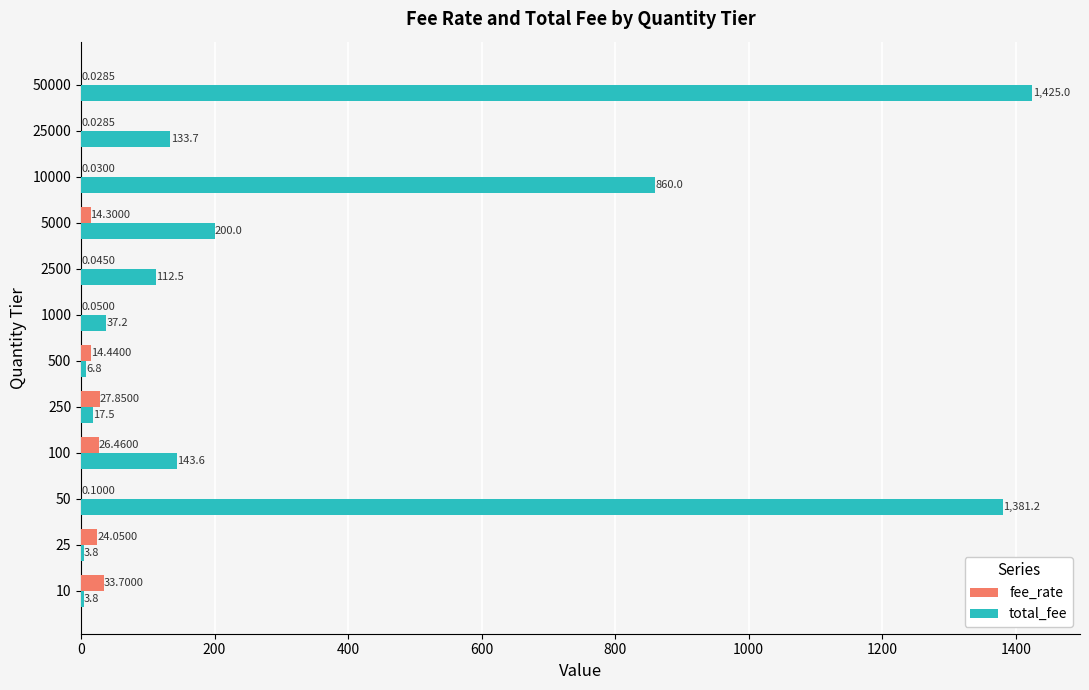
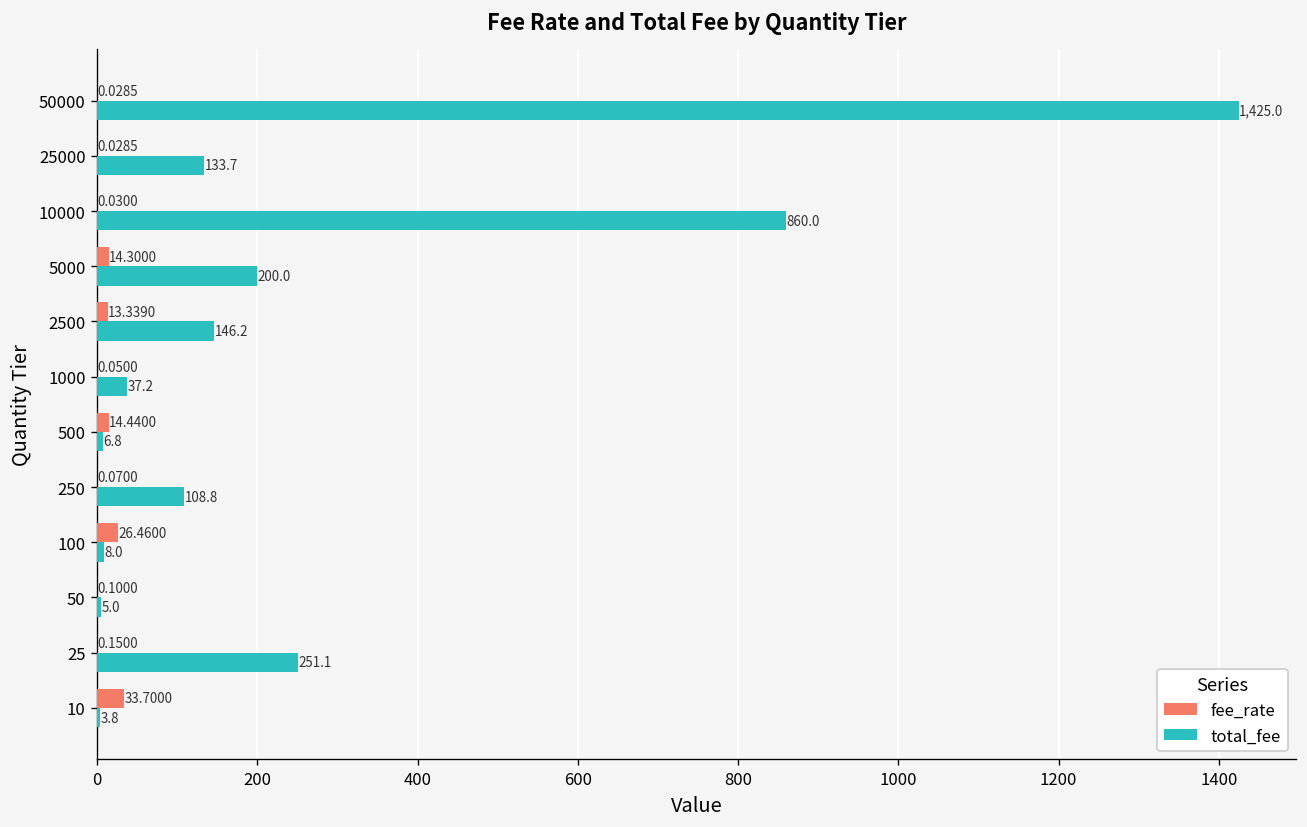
  {
    "fee_rate": {
      "50000": "0.0285",
      "25000": "0.0285",
      "10000": "0.0300",
      "5000": "14.3000",
-     "2500": "0.0450",
+     "2500": "13.3390",
      "1000": "0.0500",
      "500": "14.4400",
-     "250": "27.8500",
+     "250": "0.0700",
      "100": "26.4600",
      "50": "0.1000",
-     "25": "24.0500",
+     "25": "0.1500",
      "10": "33.7000"
    },
    "total_fee": {
      "50000": "1,425.0",
      "25000": "133.7",
      "10000": "860.0",
      "5000": "200.0",
-     "2500": "112.5",
+     "2500": "146.2",
      "1000": "37.2",
      "500": "6.8",
-     "250": "17.5",
-     "100": "143.6",
-     "50": "1,381.2",
-     "25": "3.8",
+     "250": "108.8",
+     "100": "8.0",
+     "50": "5.0",
+     "25": "251.1",
      "10": "3.8"
    }
  }
